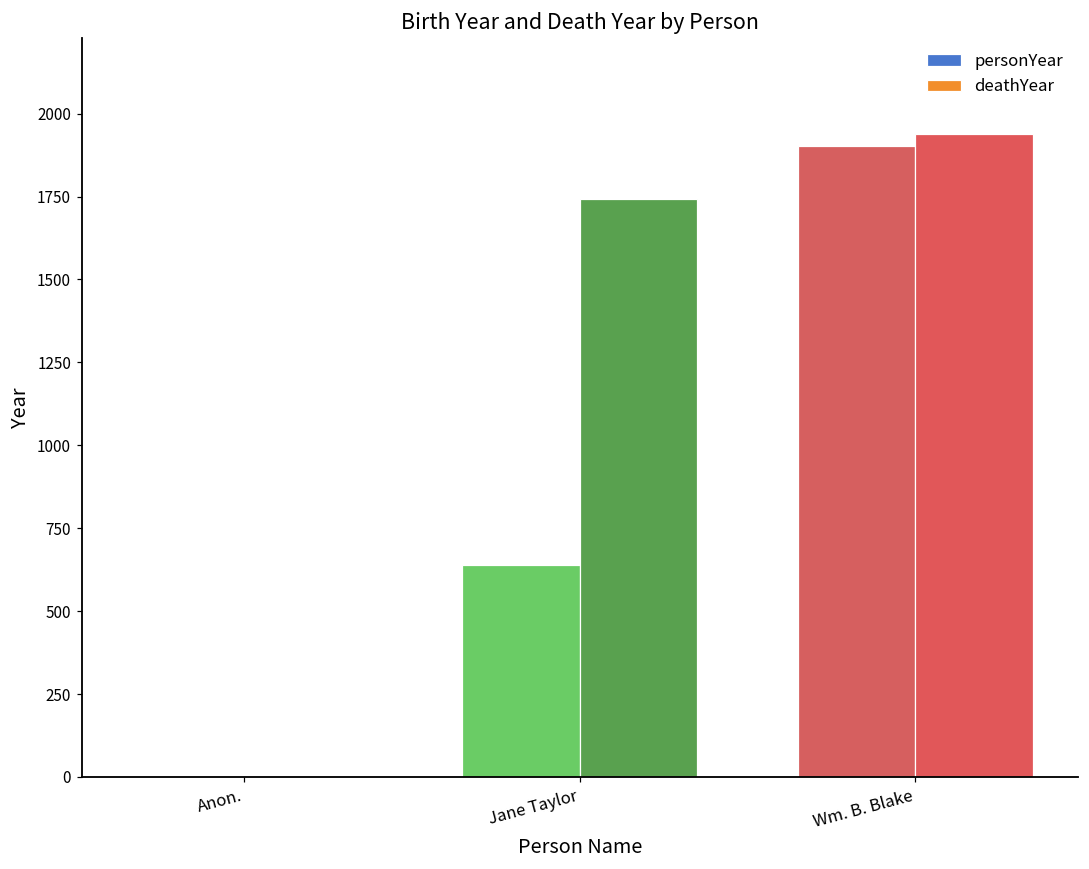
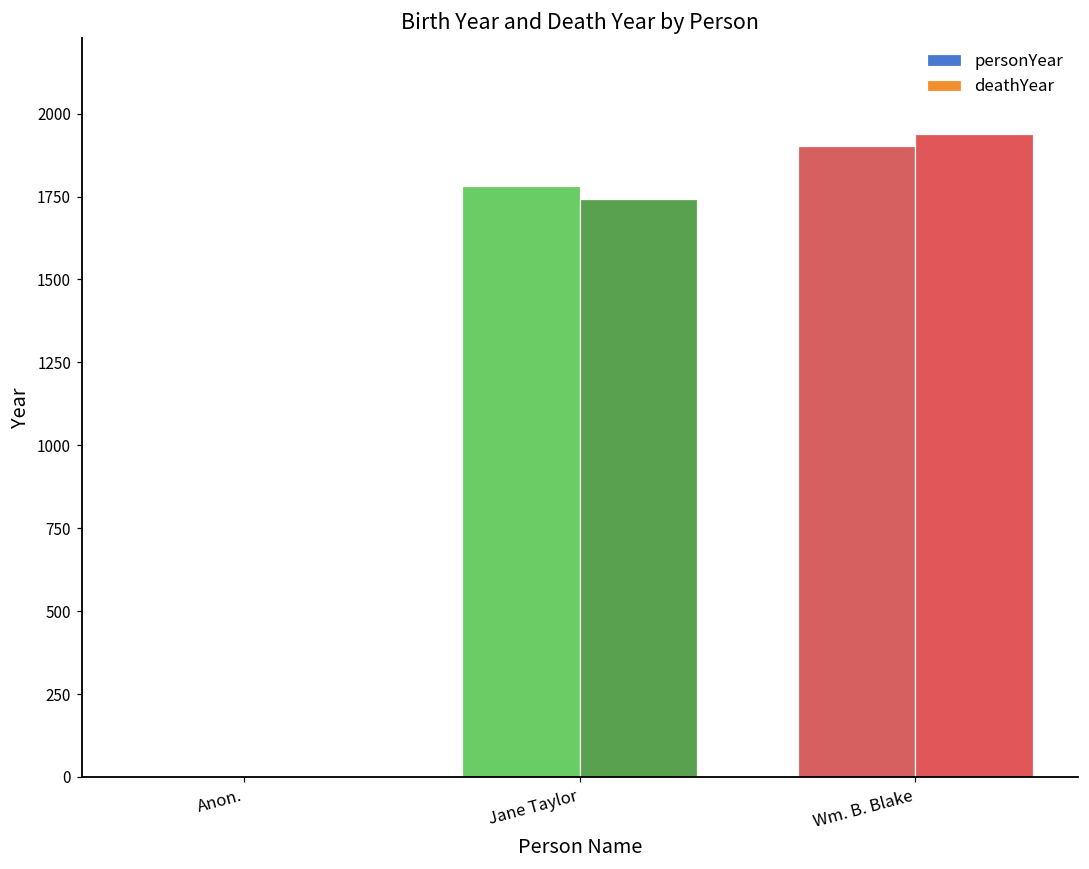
  {
    "personYear": {
      "Anon.": 0,
-     "Jane Taylor": 640,
+     "Jane Taylor": 1780,
      "Wm. B. Blake": 1900
    },
    "deathYear": {
      "Anon.": 0,
      "Jane Taylor": 1740,
      "Wm. B. Blake": 1940
    }
  }
